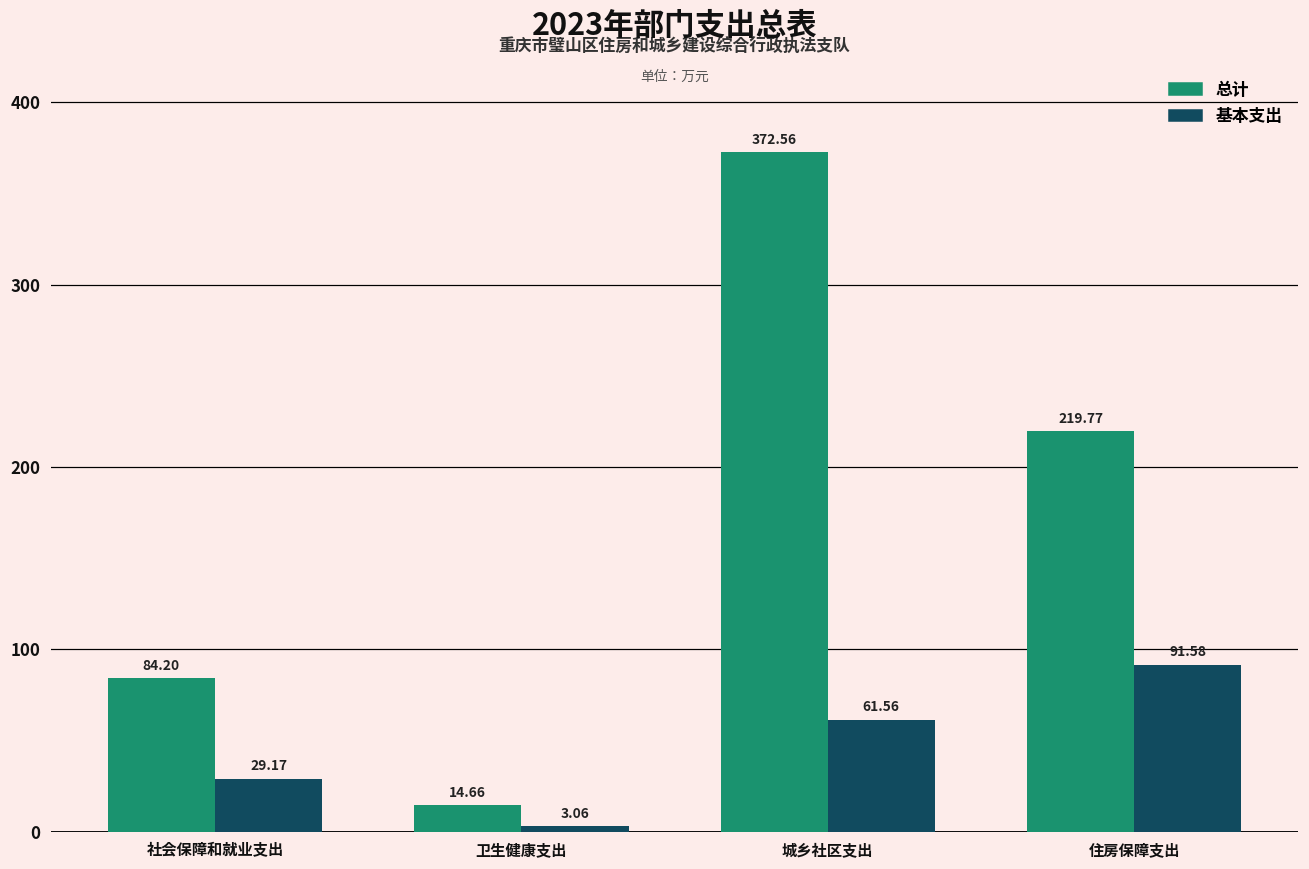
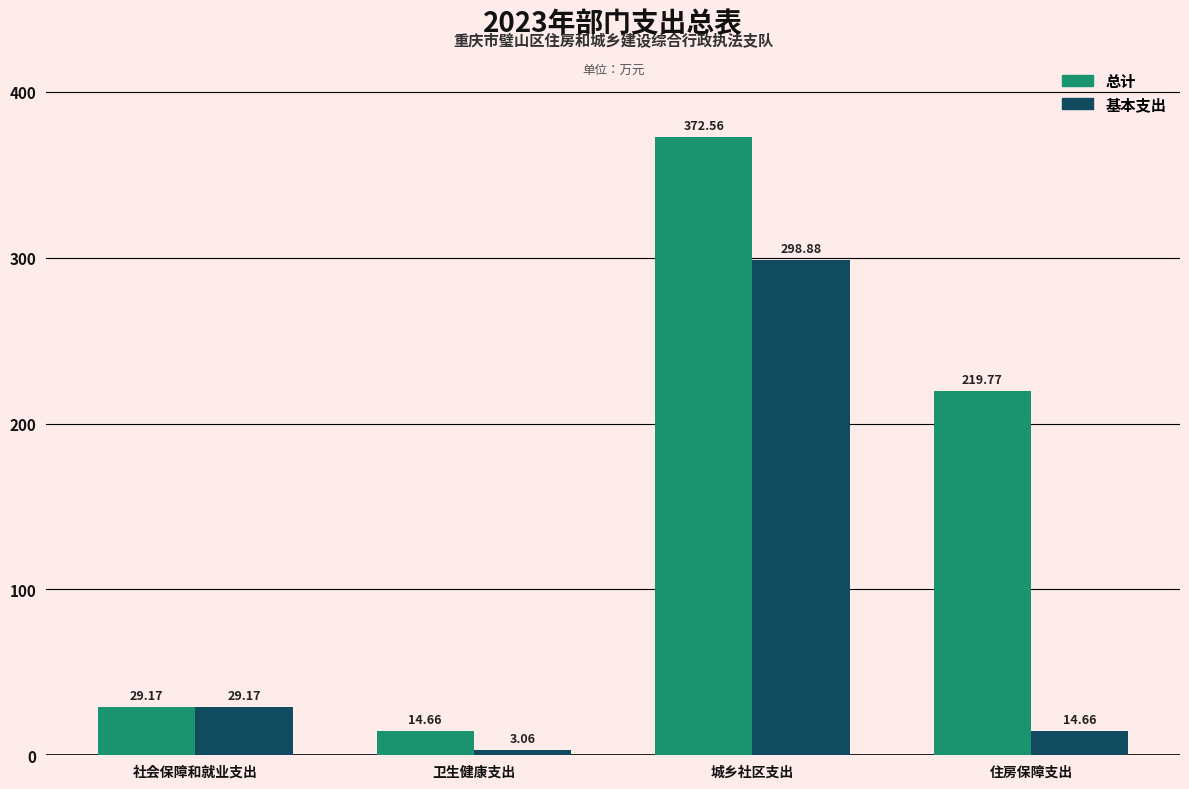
  {
    "总计": {
-     "社会保障和就业支出": 84.20,
+     "社会保障和就业支出": 29.17,
      "卫生健康支出": 14.66,
      "城乡社区支出": 372.56,
      "住房保障支出": 219.77
    },
    "基本支出": {
      "社会保障和就业支出": 29.17,
      "卫生健康支出": 3.06,
-     "城乡社区支出": 61.56,
-     "住房保障支出": 91.58
+     "城乡社区支出": 298.88,
+     "住房保障支出": 14.66
    }
  }
